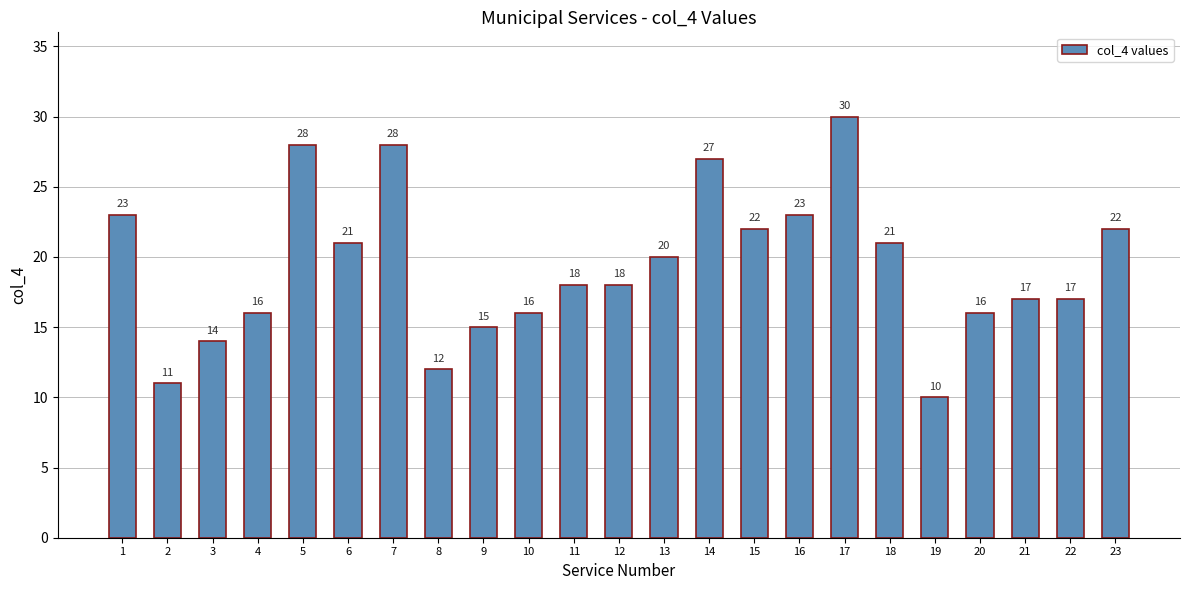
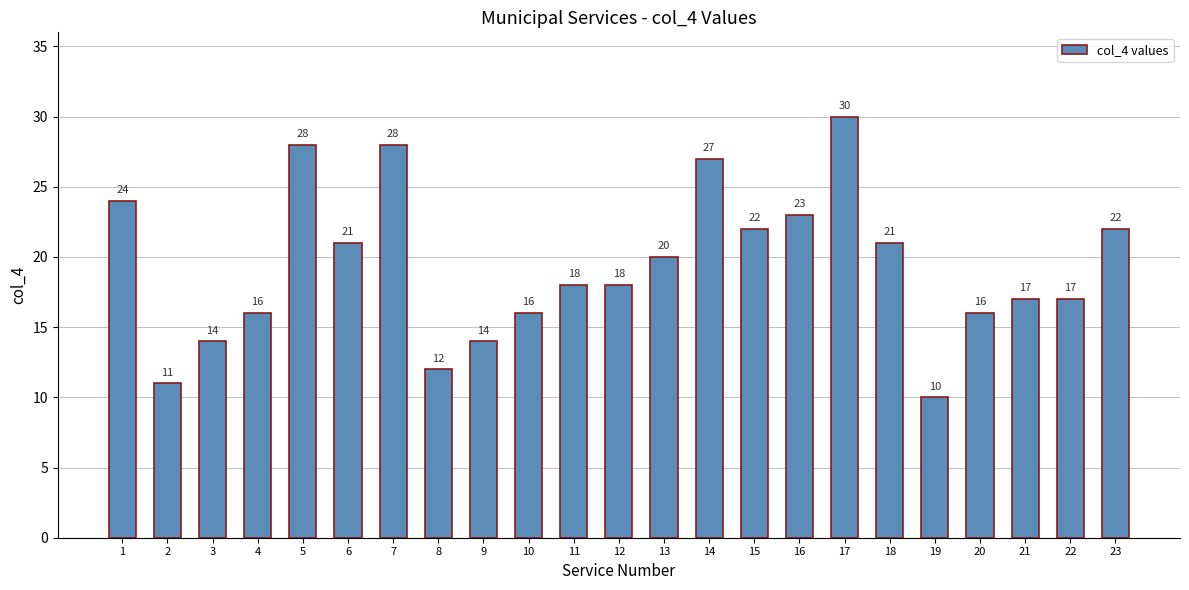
  {
-   "1": 23,
+   "1": 24,
    "2": 11,
    "3": 14,
    "4": 16,
    "5": 28,
    "6": 21,
    "7": 28,
    "8": 12,
-   "9": 15,
+   "9": 14,
    "10": 16,
    "11": 18,
    "12": 18,
    "13": 20,
    "14": 27,
    "15": 22,
    "16": 23,
    "17": 30,
    "18": 21,
    "19": 10,
    "20": 16,
    "21": 17,
    "22": 17,
    "23": 22
  }
